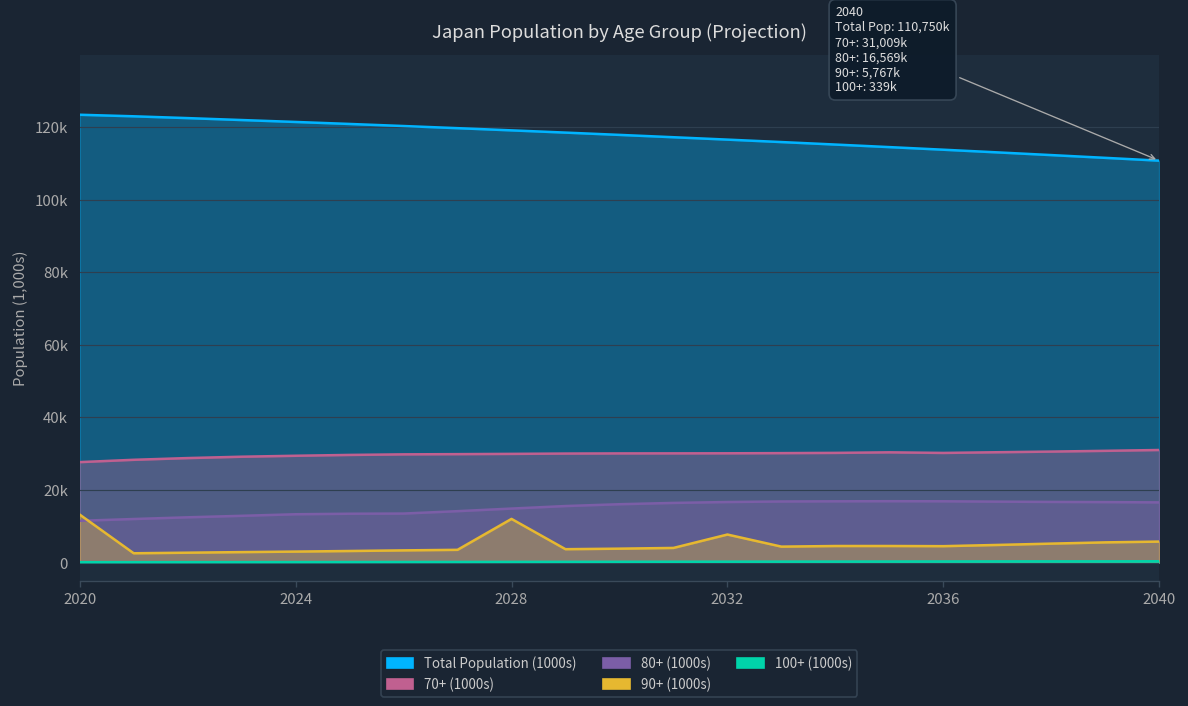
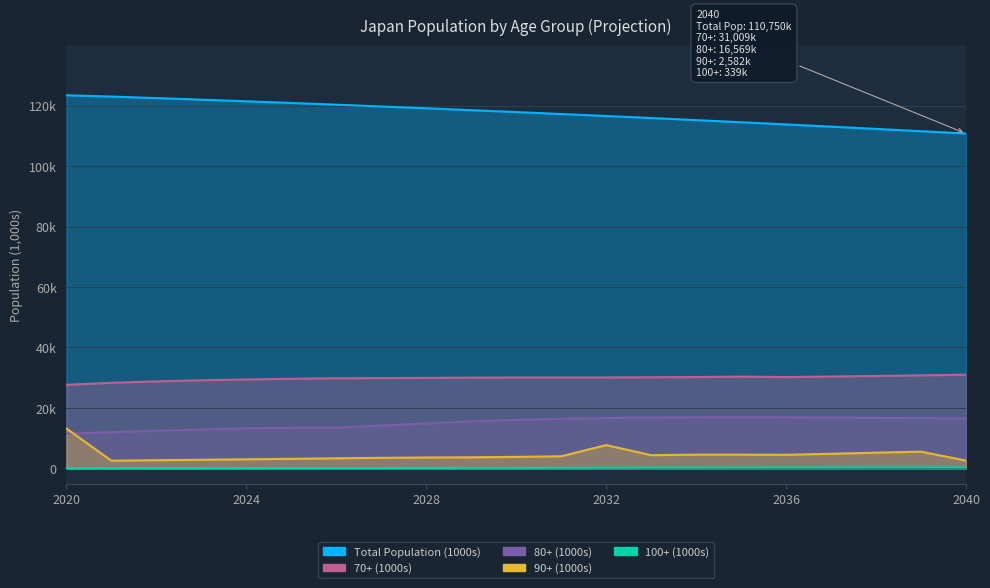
  {
    "90+ (1000s)": {
-     "2028": "12000",
-     "2040": "5,767k"
+     "2028": "4000",
+     "2040": "2,582k"
    }
  }
